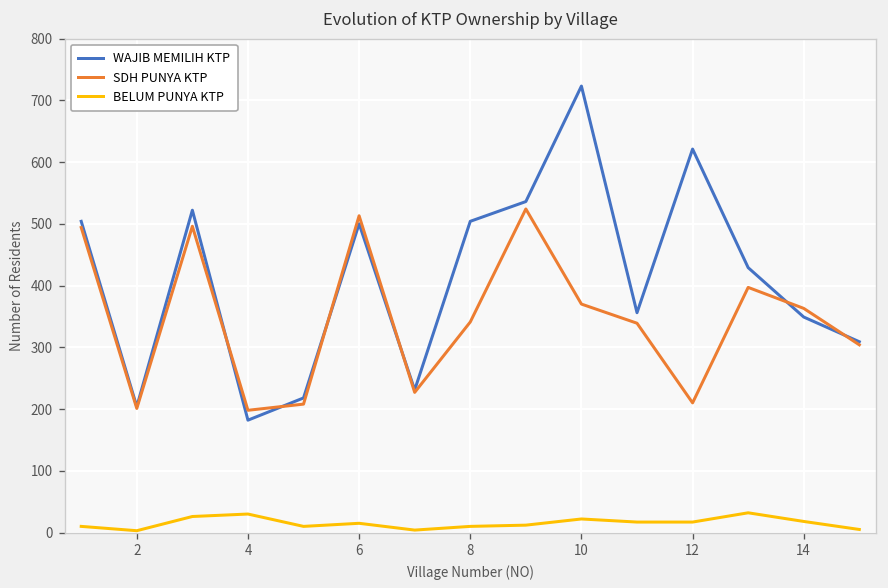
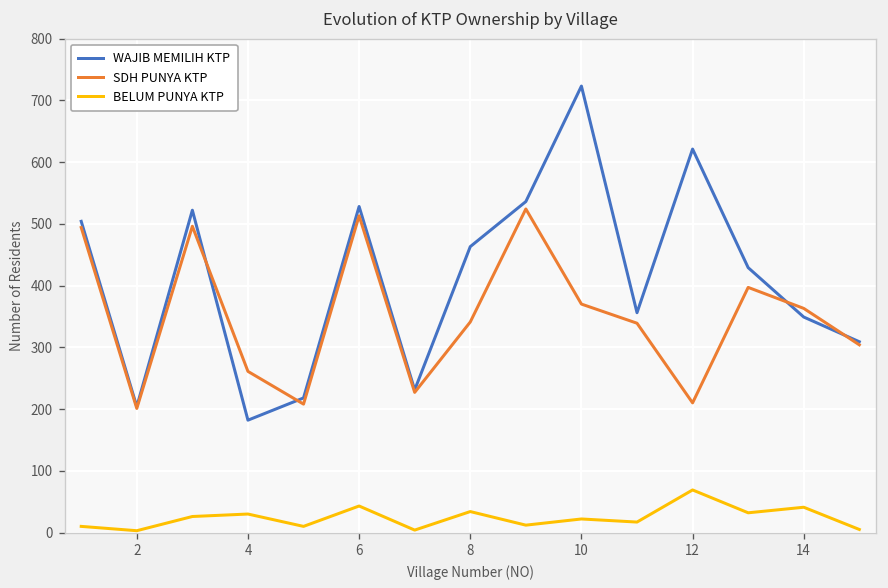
  {
    "WAJIB MEMILIH KTP": {
      "4": 180,
-     "6": 500,
-     "8": 500,
+     "6": 530,
+     "8": 460,
      "10": 720,
      "12": 620,
      "14": 350
    },
    "SDH PUNYA KTP": {
-     "4": 200,
+     "4": 260,
      "6": 510,
      "8": 340,
      "10": 370,
      "12": 210,
      "14": 360
    },
    "BELUM PUNYA KTP": {
      "2": 0,
      "4": 30,
-     "6": 20,
-     "8": 10,
+     "6": 40,
+     "8": 30,
      "10": 20,
-     "12": 20,
-     "14": 20
+     "12": 70,
+     "14": 40
    }
  }
